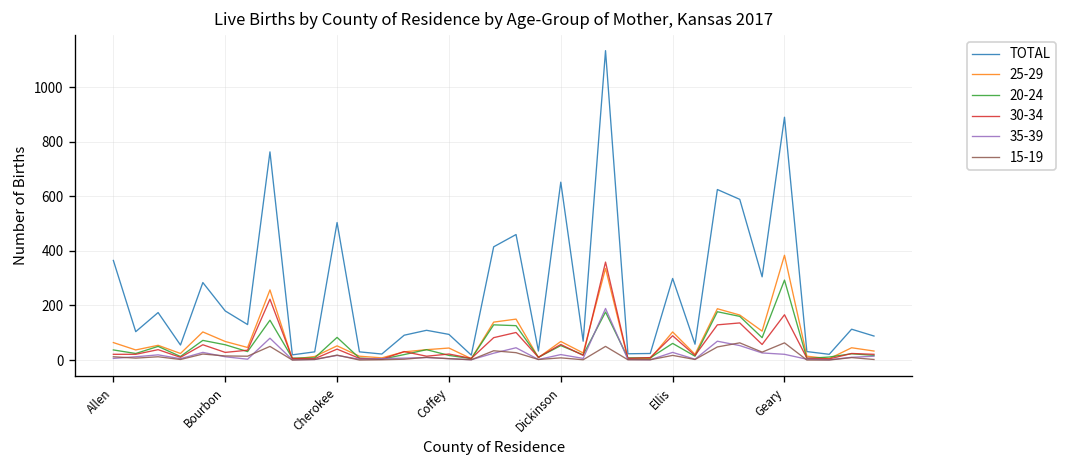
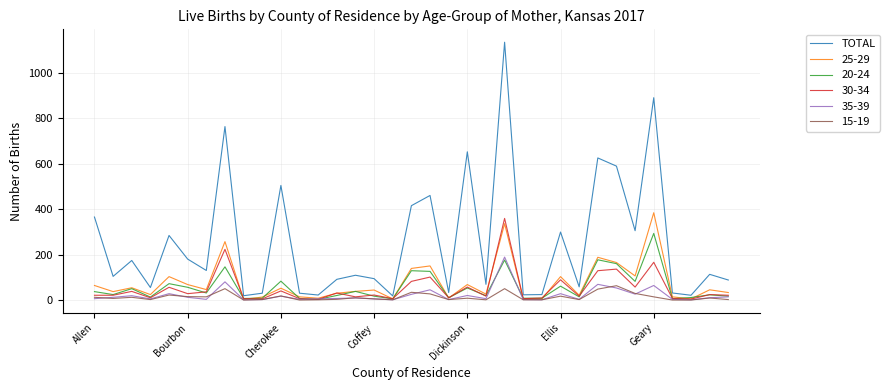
  {
    "TOTAL": {
      "Allen": 370,
      "Bourbon": 180,
      "Cherokee": 500,
      "Coffey": 90,
      "Dickinson": 650,
      "Ellis": 300,
      "Geary": 890
    },
    "25-29": {
      "Allen": 60,
      "Bourbon": 70,
      "Cherokee": 50,
      "Coffey": 40,
      "Ellis": 100,
      "Geary": 380
    },
    "20-24": {
      "Allen": 40,
      "Bourbon": 60,
      "Cherokee": 80,
      "Ellis": 60,
      "Geary": 290
    },
    "30-34": {
      "Bourbon": 30,
      "Cherokee": 40,
      "Ellis": 90,
      "Geary": 170
    },
    "35-39": {
      "Dickinson": 20,
-     "Geary": 20
+     "Geary": 60
    },
    "15-19": {
      "Dickinson": 10,
-     "Geary": 60
+     "Geary": 10
    }
  }
